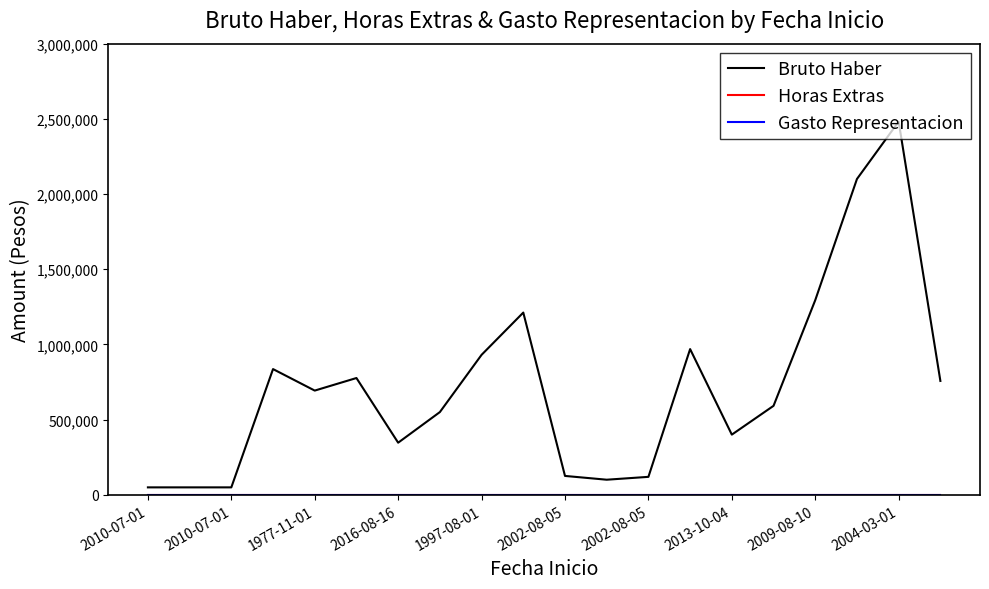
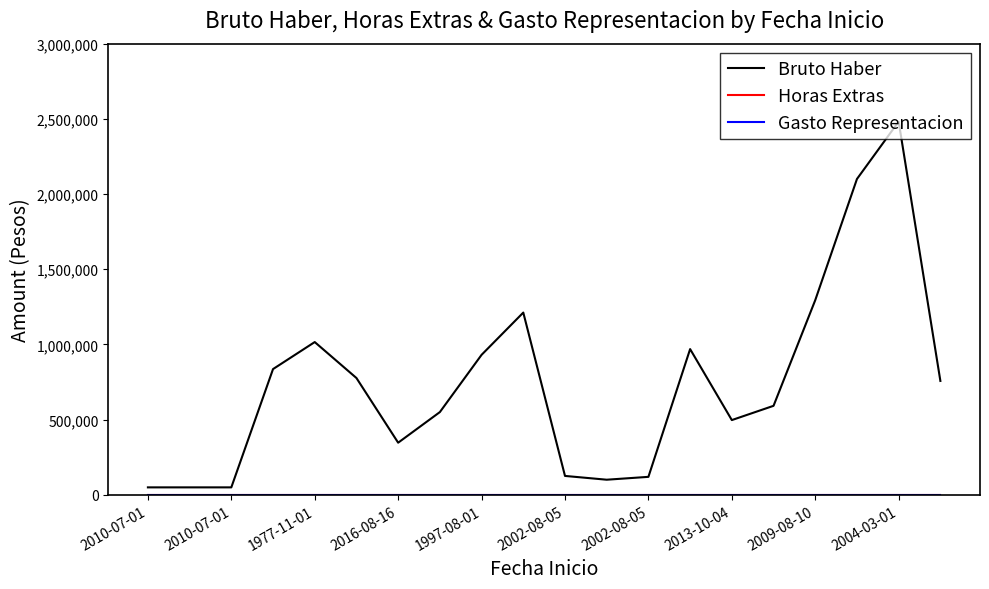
  {
    "Bruto Haber": {
-     "1977-11-01": "690,000",
+     "1977-11-01": "1,020,000",
      "2016-08-16": "350,000",
      "1997-08-01": "930,000",
-     "2013-10-04": "400,000",
+     "2013-10-04": "500,000",
      "2009-08-10": "1,290,000"
    },
    "Gasto Representacion": {
      "1977-11-01": "0",
      "2016-08-16": "0",
      "1997-08-01": "0",
      "2013-10-04": "0",
      "2009-08-10": "0",
      "2004-03-01": "0"
    }
  }
